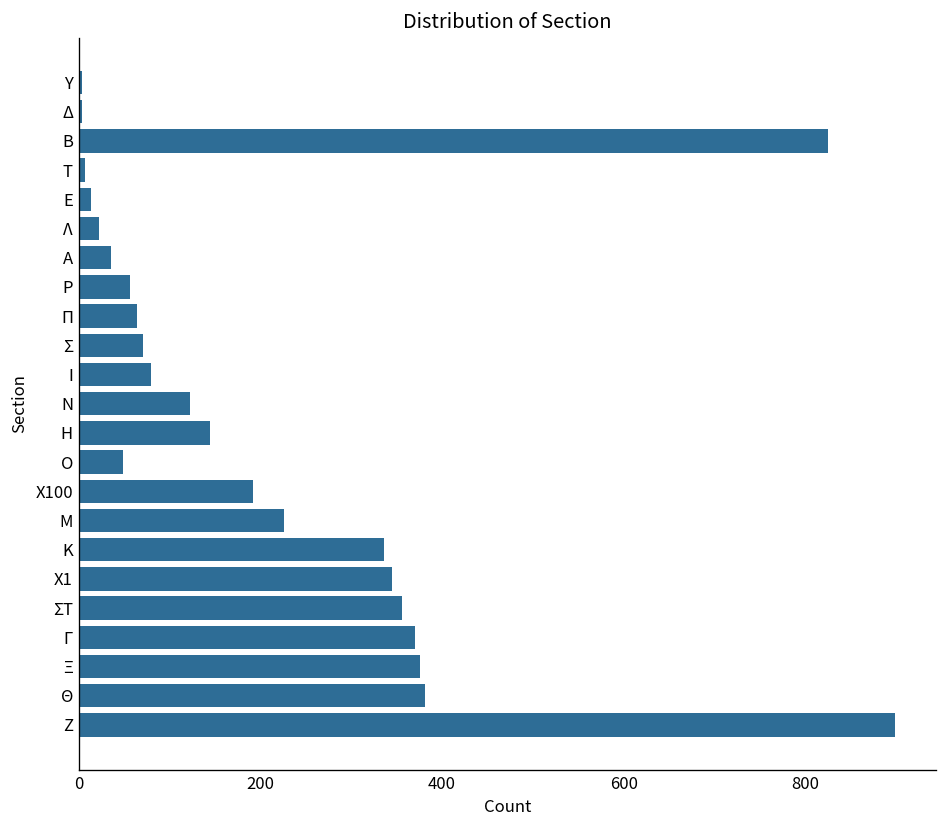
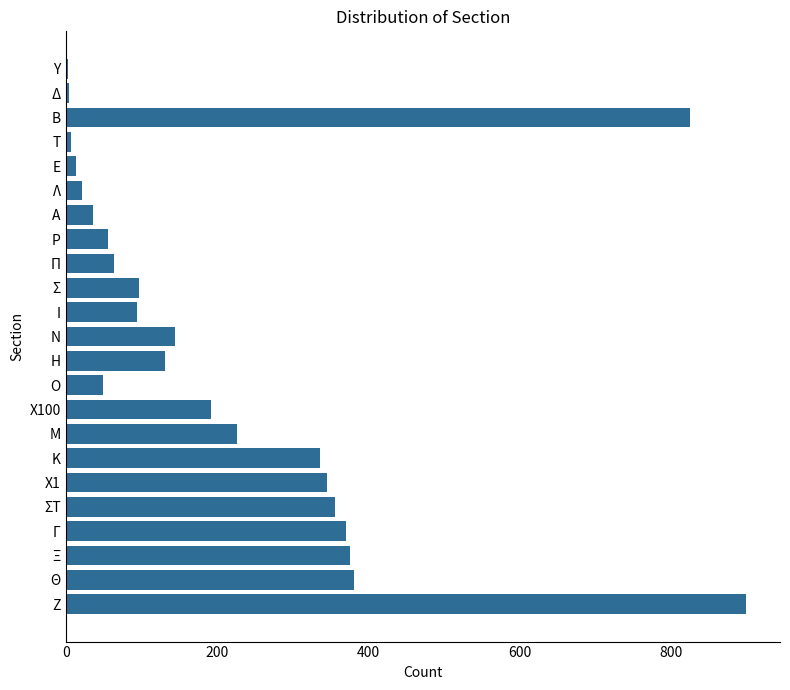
  {
    "Δ": 0,
    "Β": 830,
    "Τ": 10,
    "Ε": 10,
    "Λ": 20,
    "Α": 40,
    "Ρ": 60,
    "Π": 60,
-   "Σ": 70,
-   "Ι": 80,
-   "Ν": 120,
-   "Η": 140,
+   "Σ": 100,
+   "Ι": 90,
+   "Ν": 150,
+   "Η": 130,
    "Ο": 50,
    "X100": 190,
    "Μ": 230,
    "Κ": 340,
    "Χ1": 350,
    "ΣΤ": 360,
    "Γ": 370,
    "Ξ": 380,
    "Θ": 380,
    "Ζ": 900
  }
